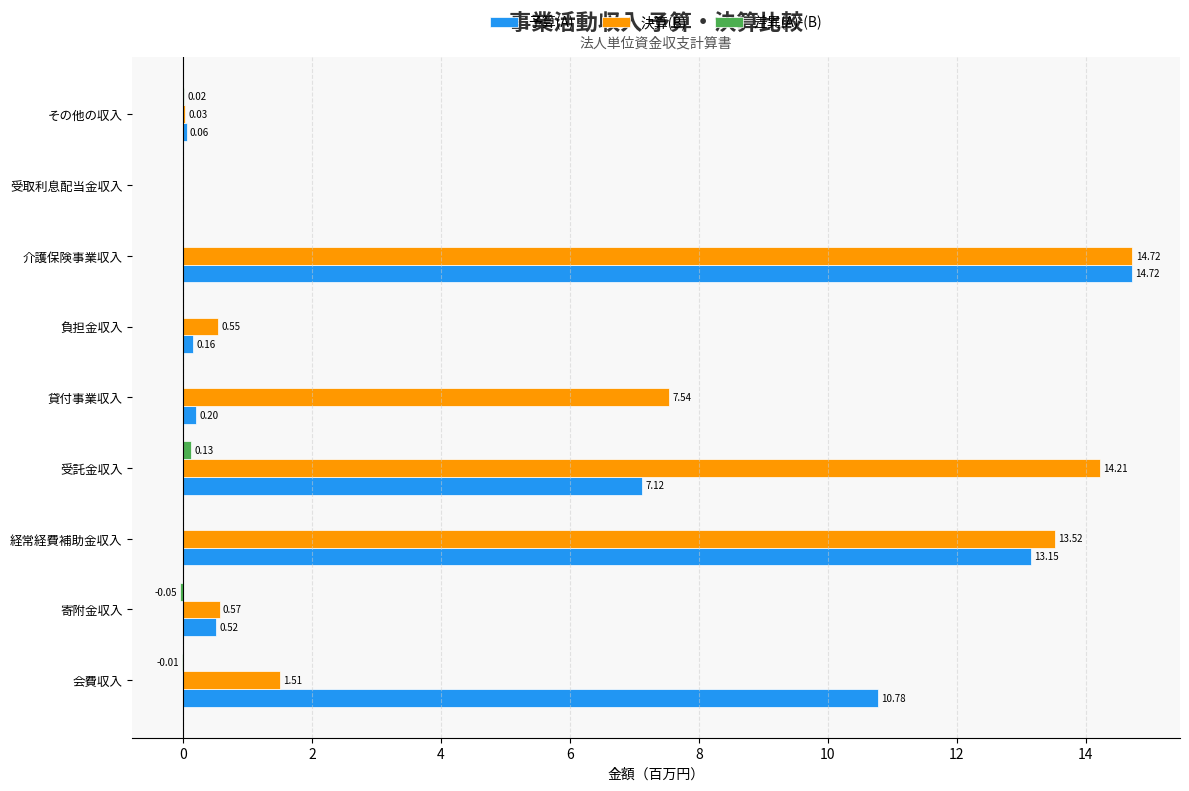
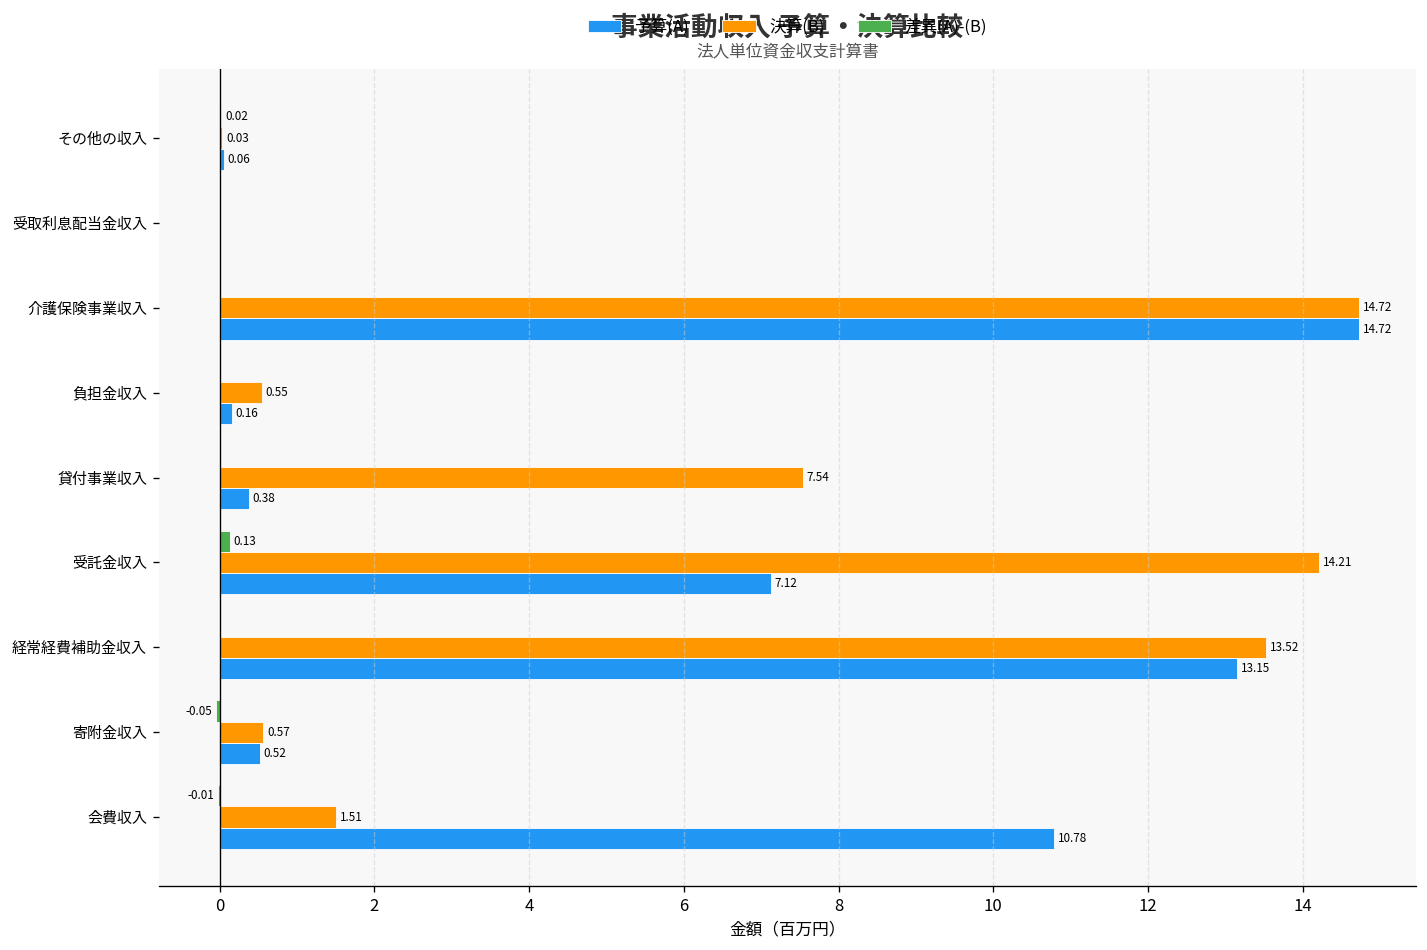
  {
    "予算(A)": {
      "その他の収入": 0.06,
      "介護保険事業収入": 14.72,
      "負担金収入": 0.16,
-     "貸付事業収入": 0.20,
+     "貸付事業収入": 0.38,
      "受託金収入": 7.12,
      "経常経費補助金収入": 13.15,
      "寄附金収入": 0.52,
      "会費収入": 10.78
    },
    "決算(B)": {
      "その他の収入": 0.03,
      "介護保険事業収入": 14.72,
      "負担金収入": 0.55,
      "貸付事業収入": 7.54,
      "受託金収入": 14.21,
      "経常経費補助金収入": 13.52,
      "寄附金収入": 0.57,
      "会費収入": 1.51
    },
    "差異(A)-(B)": {
      "その他の収入": 0.02,
      "受託金収入": 0.13,
      "寄附金収入": -0.05,
      "会費収入": -0.01
    }
  }
